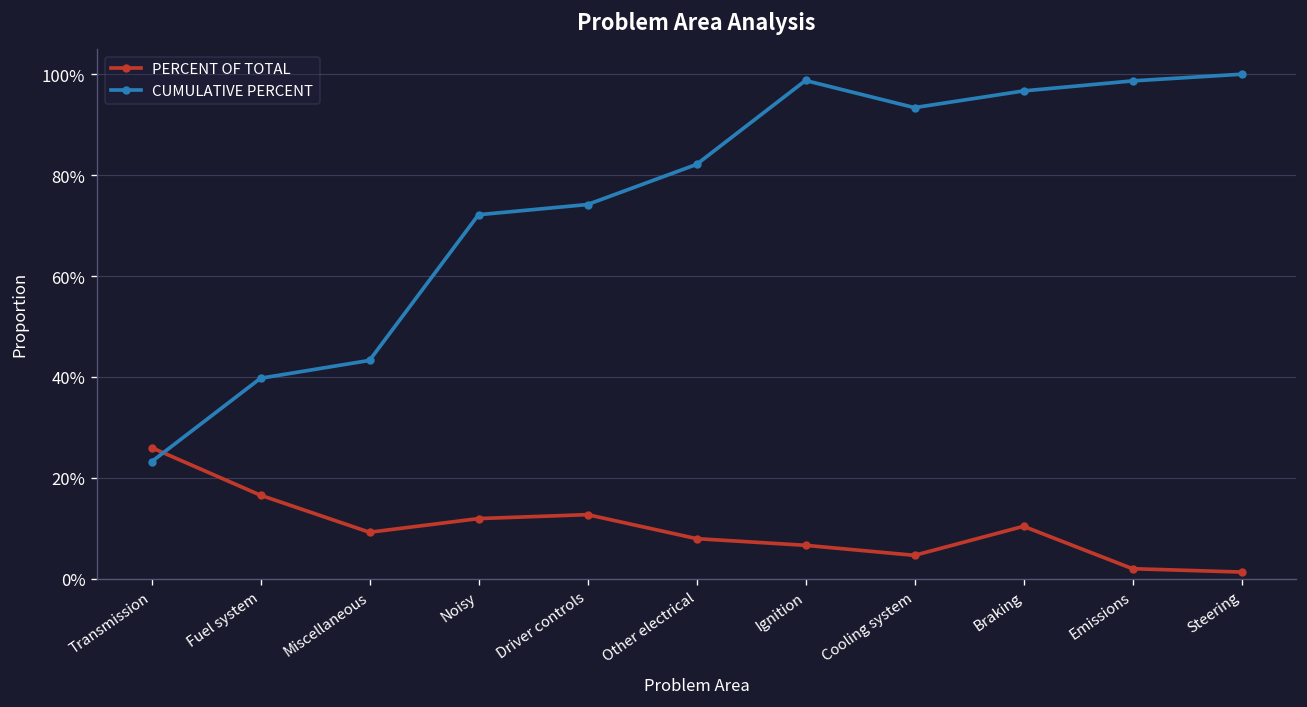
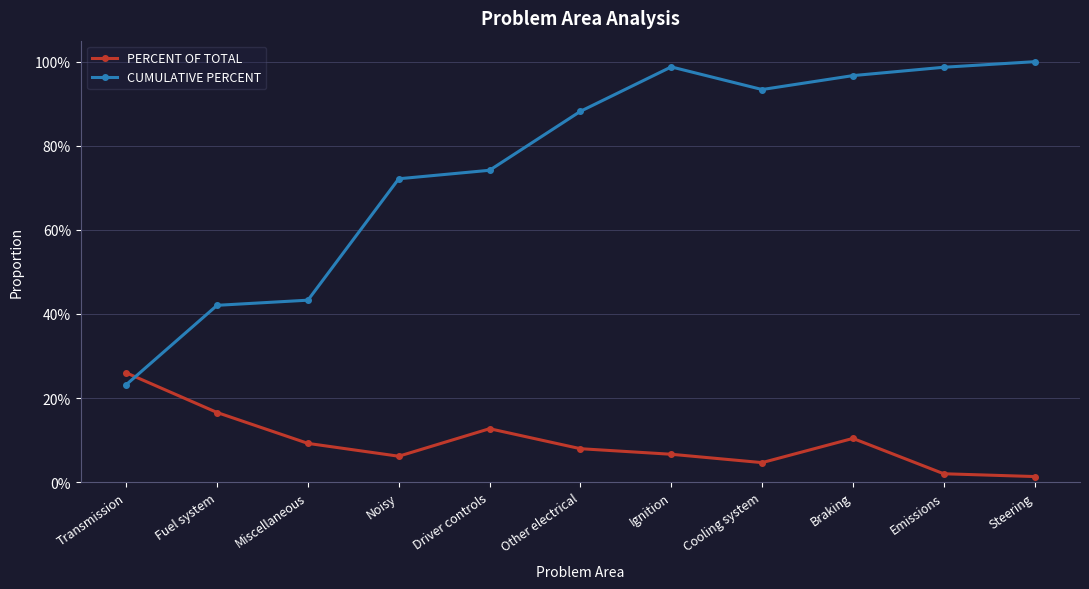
  {
    "PERCENT OF TOTAL": {
      "Transmission": "26%",
      "Fuel system": "17%",
      "Miscellaneous": "9%",
-     "Noisy": "12%",
+     "Noisy": "6%",
      "Driver controls": "13%",
      "Other electrical": "8%",
      "Ignition": "7%",
      "Cooling system": "5%",
      "Braking": "10%",
      "Emissions": "2%",
      "Steering": "1%"
    },
    "CUMULATIVE PERCENT": {
      "Transmission": "23%",
-     "Fuel system": "40%",
+     "Fuel system": "42%",
      "Miscellaneous": "43%",
      "Noisy": "72%",
      "Driver controls": "74%",
-     "Other electrical": "82%",
+     "Other electrical": "88%",
      "Ignition": "99%",
      "Cooling system": "93%",
      "Braking": "97%",
      "Emissions": "99%",
      "Steering": "100%"
    }
  }
